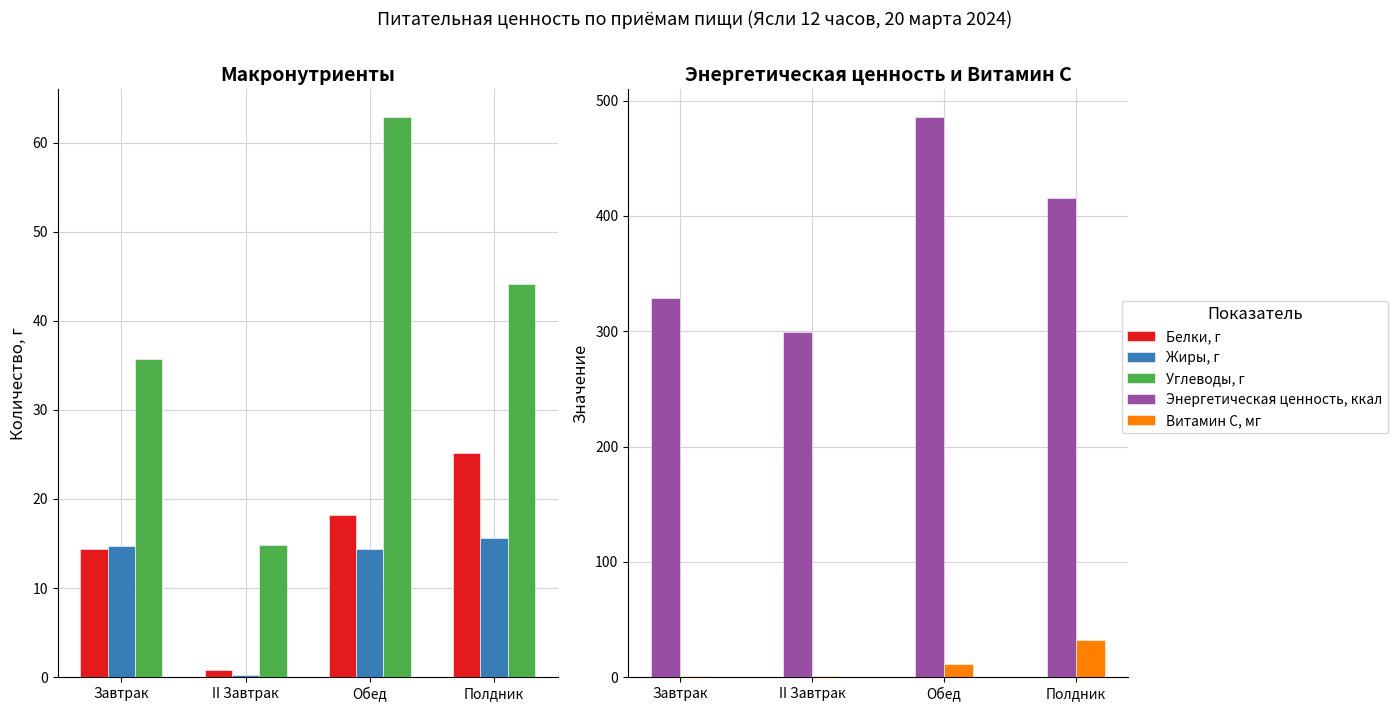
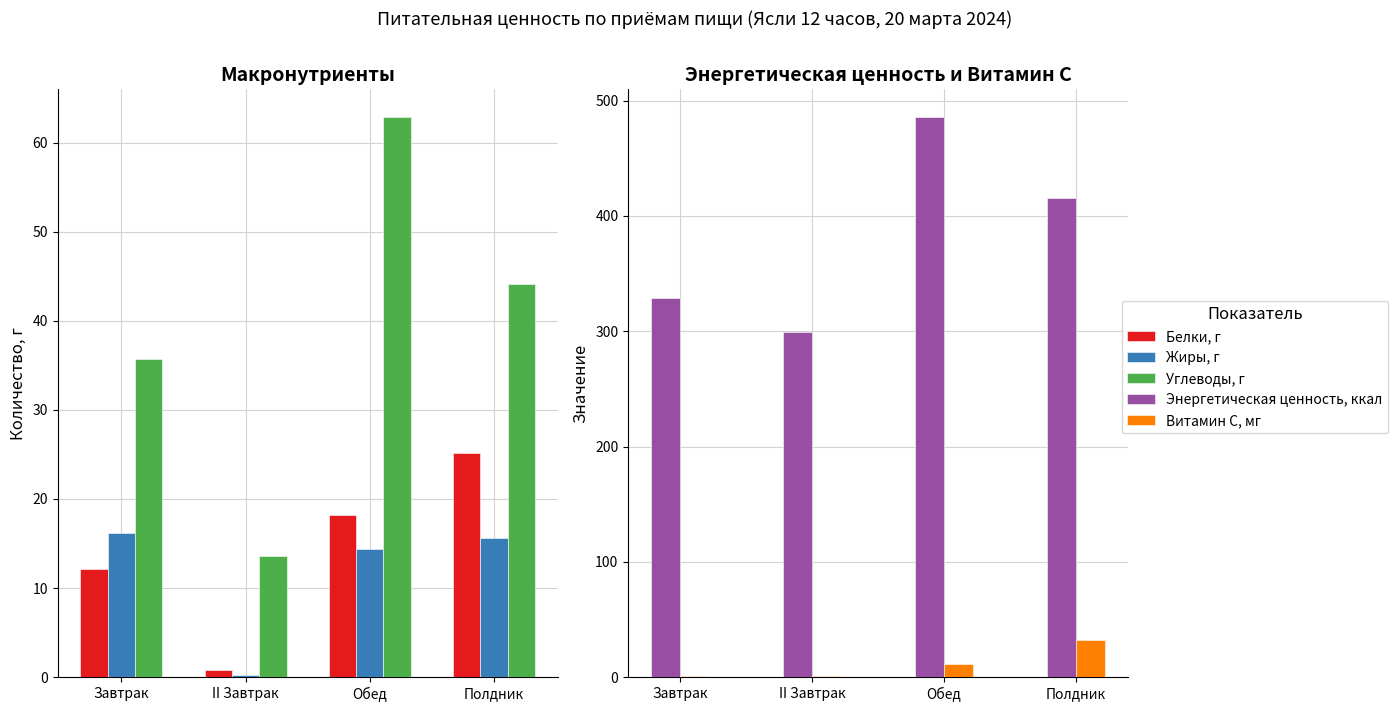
  {
    "Макронутриенты": {
      "Белки, г": {
-       "Завтрак": 14,
+       "Завтрак": 12,
        "II Завтрак": 1,
        "Обед": 18,
        "Полдник": 25
      },
      "Жиры, г": {
-       "Завтрак": 15,
+       "Завтрак": 16,
        "Обед": 14,
        "Полдник": 16
      },
      "Углеводы, г": {
        "Завтрак": 36,
-       "II Завтрак": 15,
+       "II Завтрак": 14,
        "Обед": 63,
        "Полдник": 44
      }
    },
    "Энергетическая ценность и Витамин С": {
      "Энергетическая ценность, ккал": {
        "Завтрак": 329,
        "II Завтрак": 300,
        "Обед": 486,
        "Полдник": 416
      },
      "Витамин С, мг": {
        "Обед": 12,
        "Полдник": 32
      }
    }
  }
